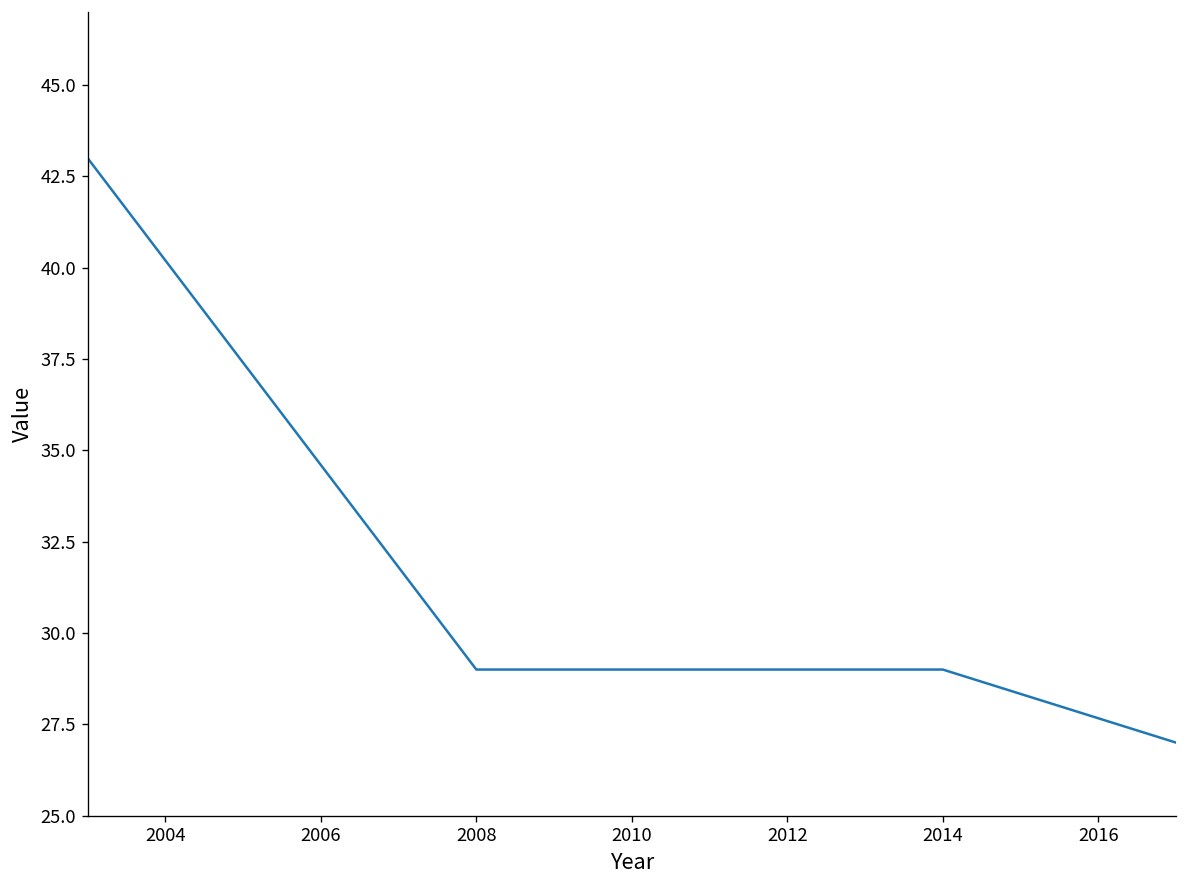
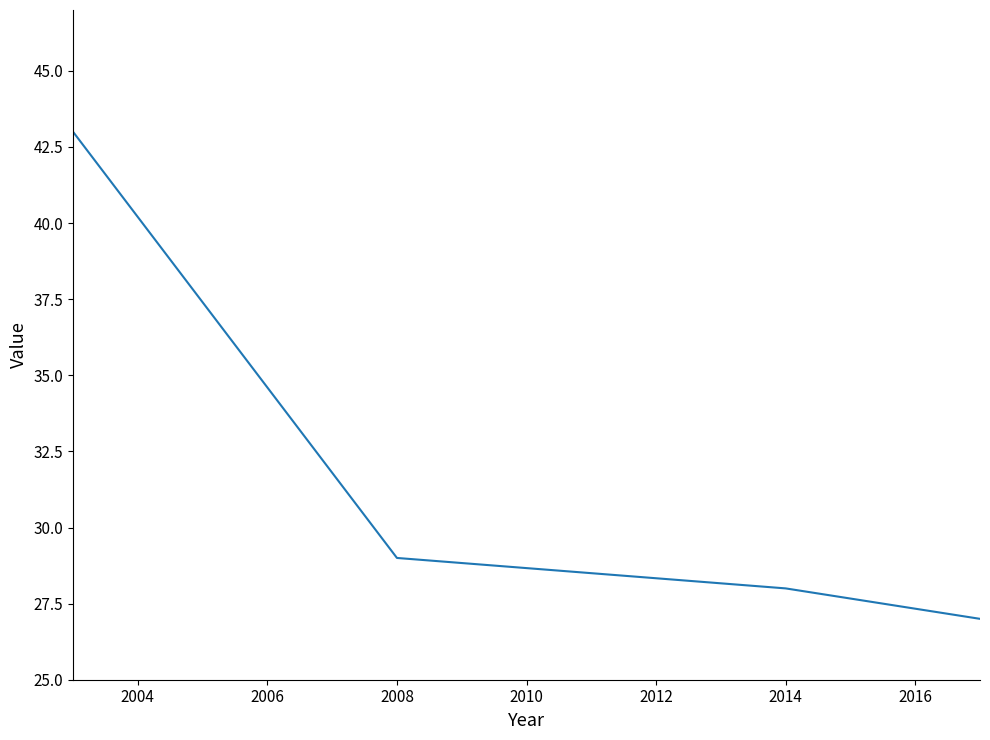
  {
    "2008": 29,
-   "2014": 29
+   "2014": 28
  }
